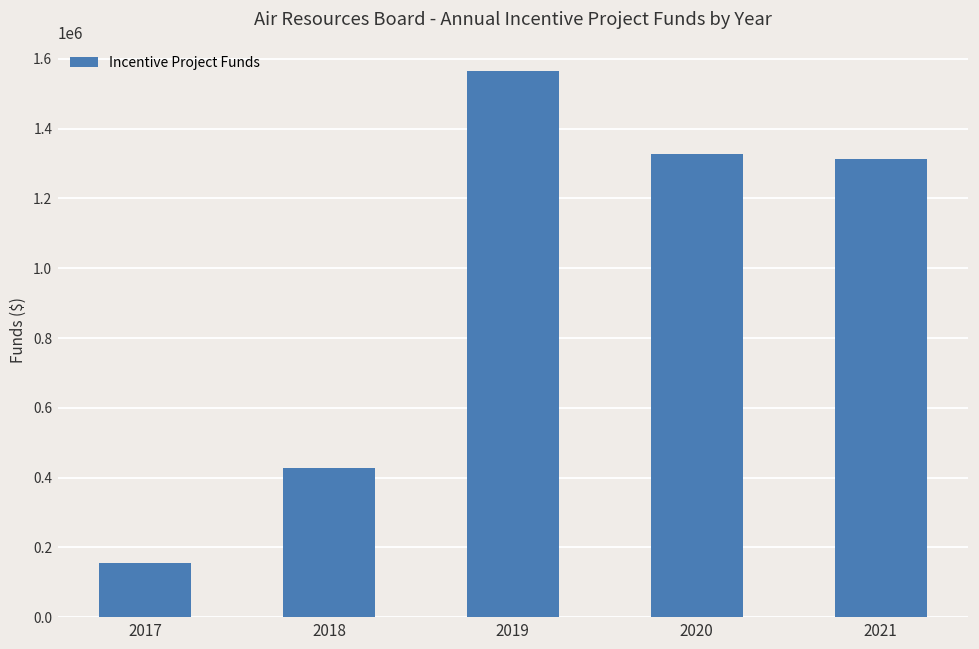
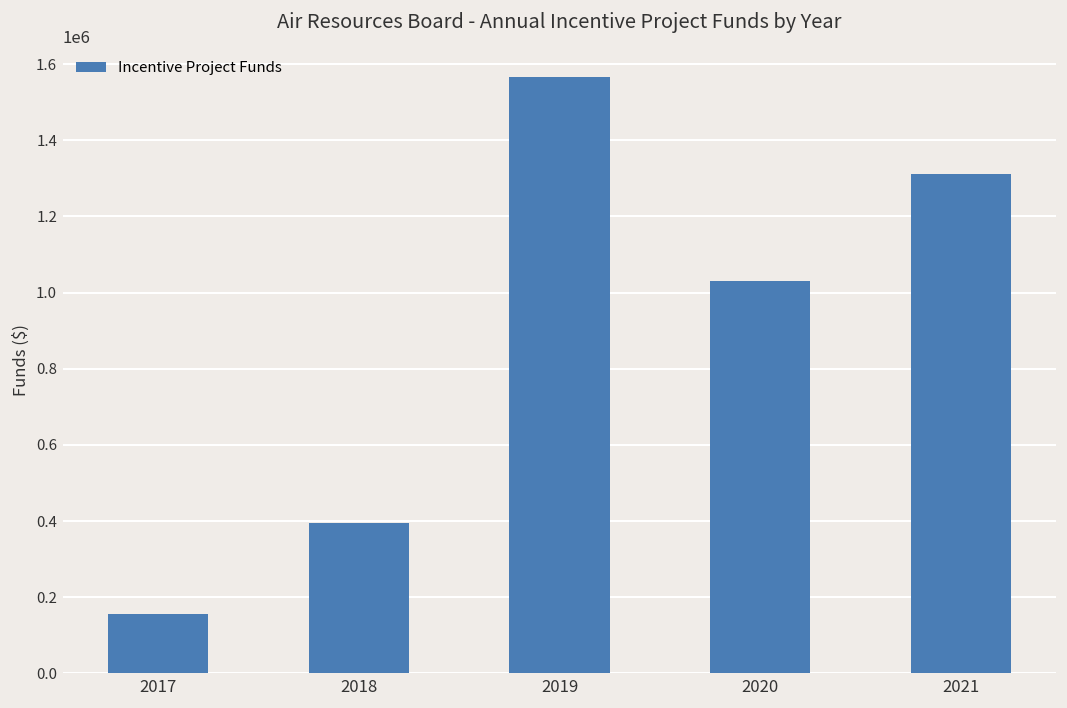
  {
    "2017": 160000,
-   "2018": 430000,
+   "2018": 390000,
    "2019": 1570000,
-   "2020": 1330000,
+   "2020": 1030000,
    "2021": 1310000
  }
